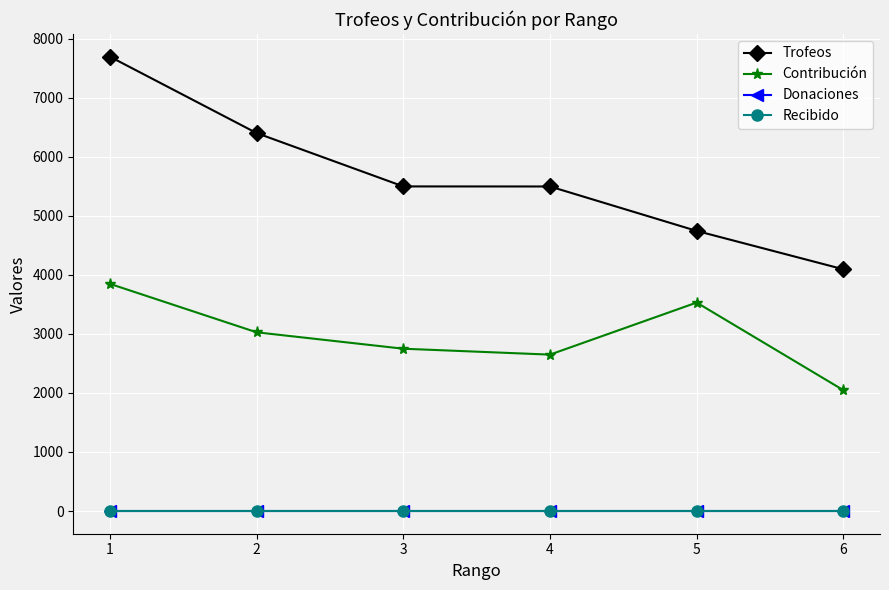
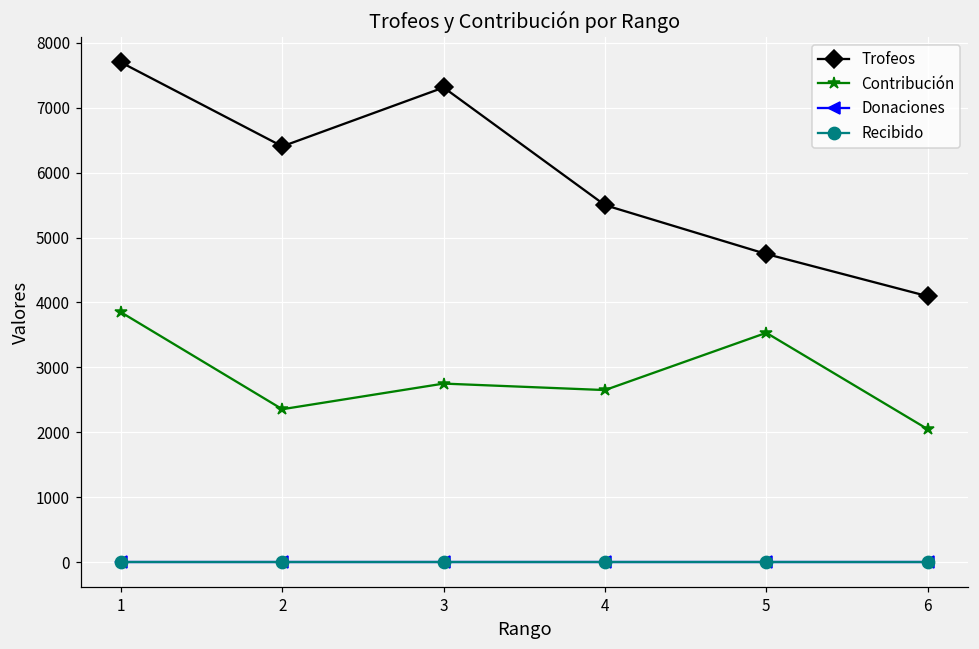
  {
    "Trofeos": {
      "1": 7700,
      "2": 6400,
-     "3": 5500,
+     "3": 7300,
      "4": 5500,
      "5": 4700,
      "6": 4100
    },
    "Contribución": {
      "1": 3800,
-     "2": 3000,
+     "2": 2400,
      "3": 2800,
      "4": 2700,
      "5": 3500,
      "6": 2000
    },
    "Recibido": {
      "1": 0,
      "2": 0,
      "3": 0,
      "4": 0,
      "5": 0,
      "6": 0
    }
  }
